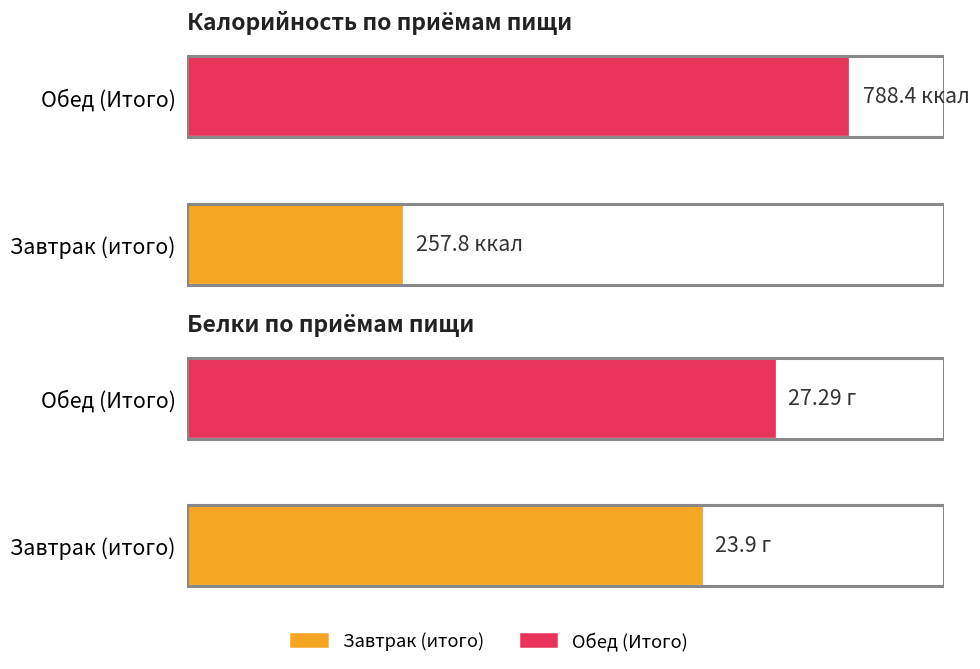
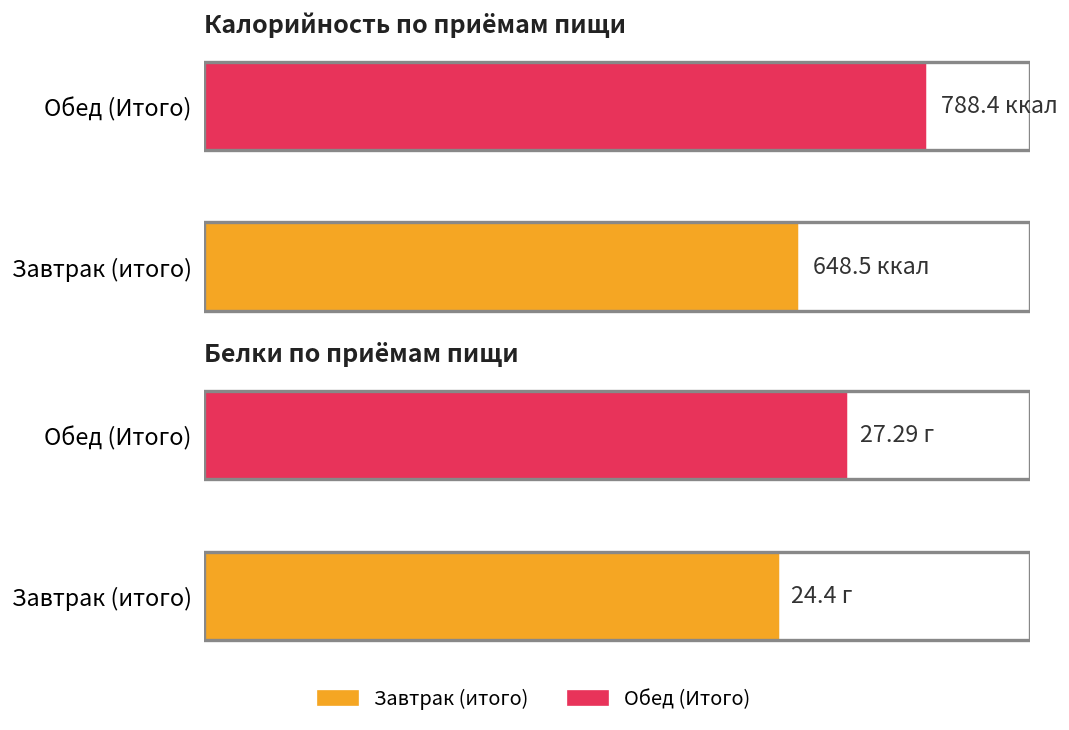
  {
    "Калорийность по приёмам пищи": {
      "Обед (Итого)": 788.4,
-     "Завтрак (итого)": 257.8
+     "Завтрак (итого)": 648.5
    },
    "Белки по приёмам пищи": {
      "Обед (Итого)": 27.29,
-     "Завтрак (итого)": 23.9
+     "Завтрак (итого)": 24.4
    }
  }
